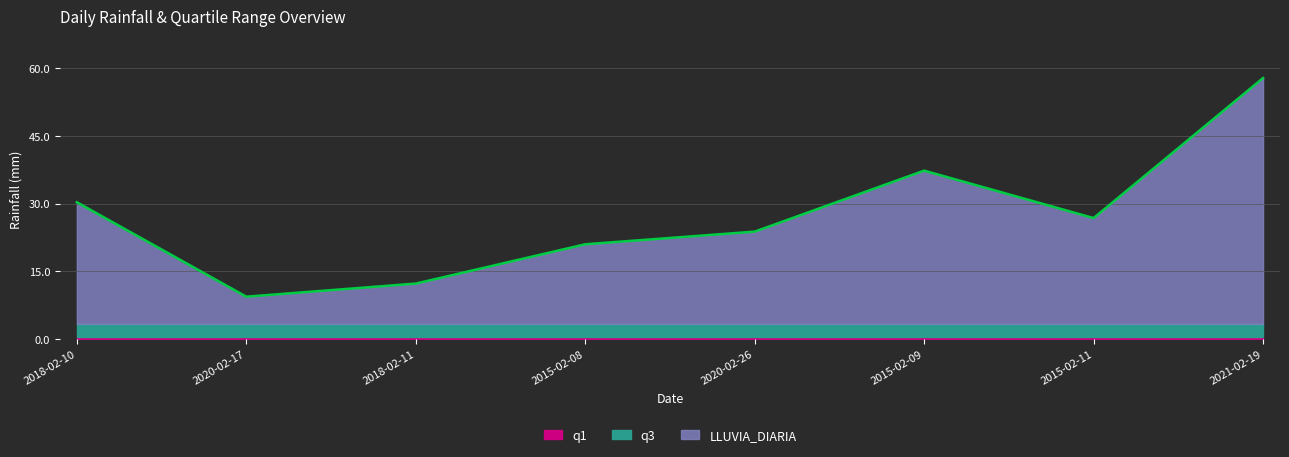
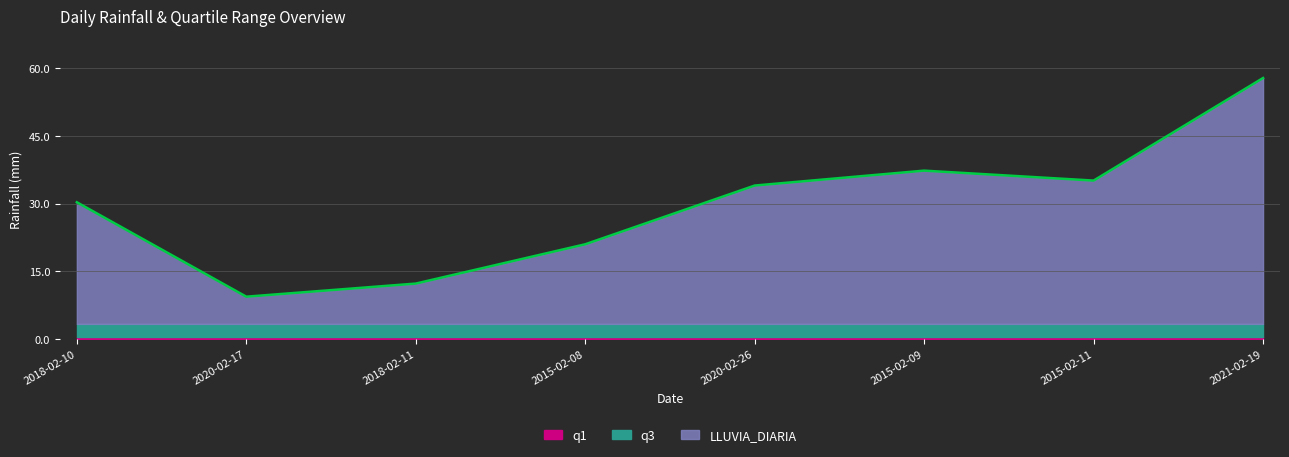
  {
    "LLUVIA_DIARIA": {
      "2018-02-10": 30,
      "2020-02-17": 9,
      "2018-02-11": 12,
      "2015-02-08": 21,
-     "2020-02-26": 24,
+     "2020-02-26": 34,
      "2015-02-09": 37,
-     "2015-02-11": 27,
+     "2015-02-11": 35,
      "2021-02-19": 58
    }
  }
